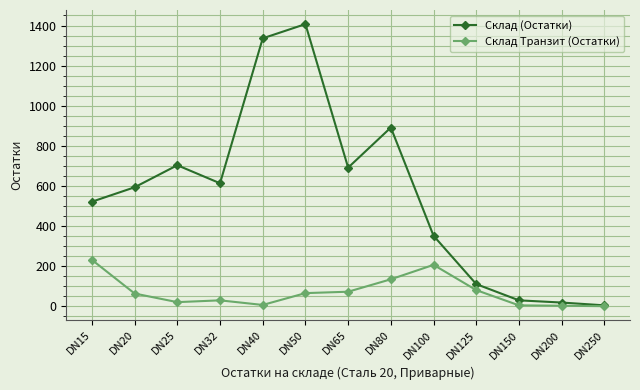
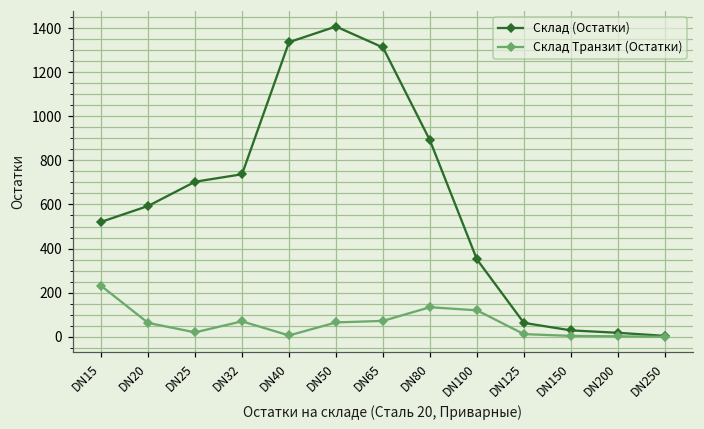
  {
    "Склад (Остатки)": {
      "DN15": 520,
      "DN20": 590,
      "DN25": 700,
-     "DN32": 610,
+     "DN32": 740,
      "DN40": 1340,
      "DN50": 1410,
-     "DN65": 690,
+     "DN65": 1310,
      "DN80": 890,
      "DN100": 350,
-     "DN125": 110,
+     "DN125": 60,
      "DN150": 30,
      "DN200": 20
    },
    "Склад Транзит (Остатки)": {
      "DN15": 230,
      "DN20": 60,
      "DN25": 20,
-     "DN32": 30,
+     "DN32": 70,
      "DN40": 10,
      "DN50": 70,
      "DN65": 70,
      "DN80": 130,
-     "DN100": 210,
-     "DN125": 80,
+     "DN100": 120,
+     "DN125": 10,
      "DN150": 0,
      "DN200": 0
    }
  }
